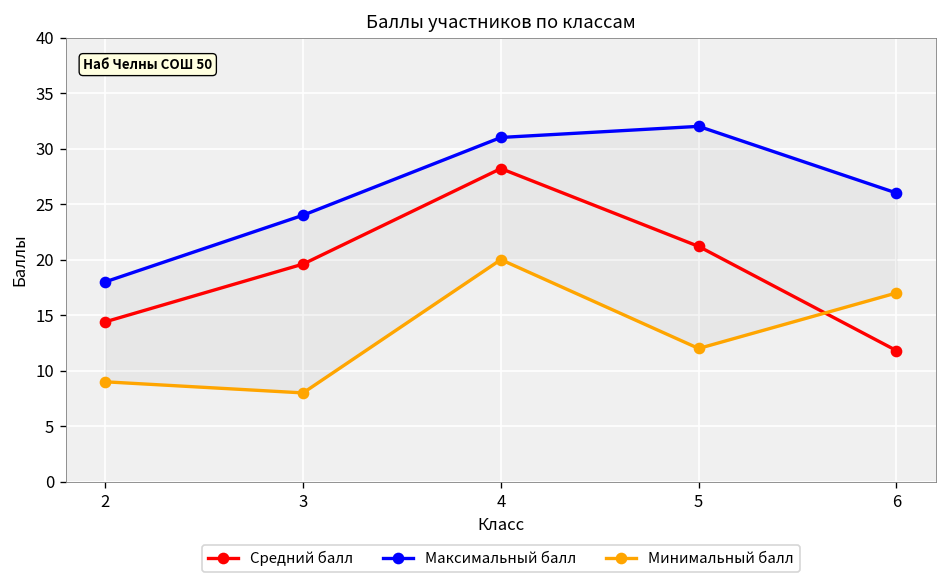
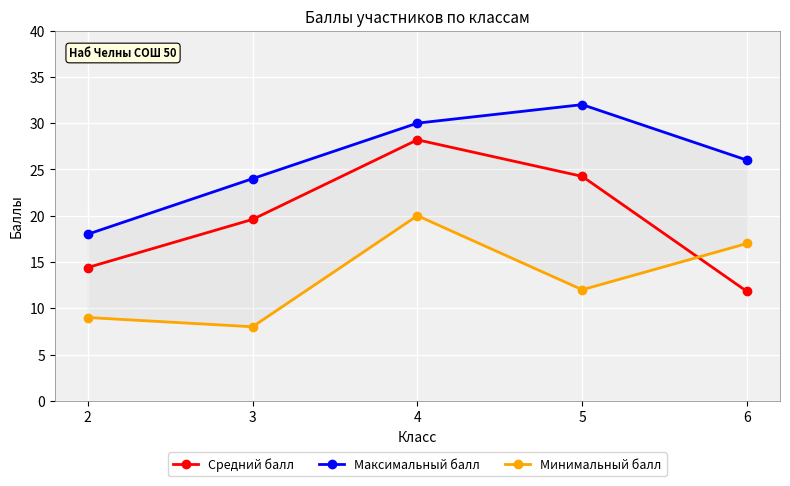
  {
    "Средний балл": {
      "2": 14,
      "3": 20,
      "4": 28,
-     "5": 21,
+     "5": 24,
      "6": 12
    },
    "Максимальный балл": {
      "2": 18,
      "3": 24,
-     "4": 31,
+     "4": 30,
      "5": 32,
      "6": 26
    },
    "Минимальный балл": {
      "2": 9,
      "3": 8,
      "4": 20,
      "5": 12,
      "6": 17
    }
  }
